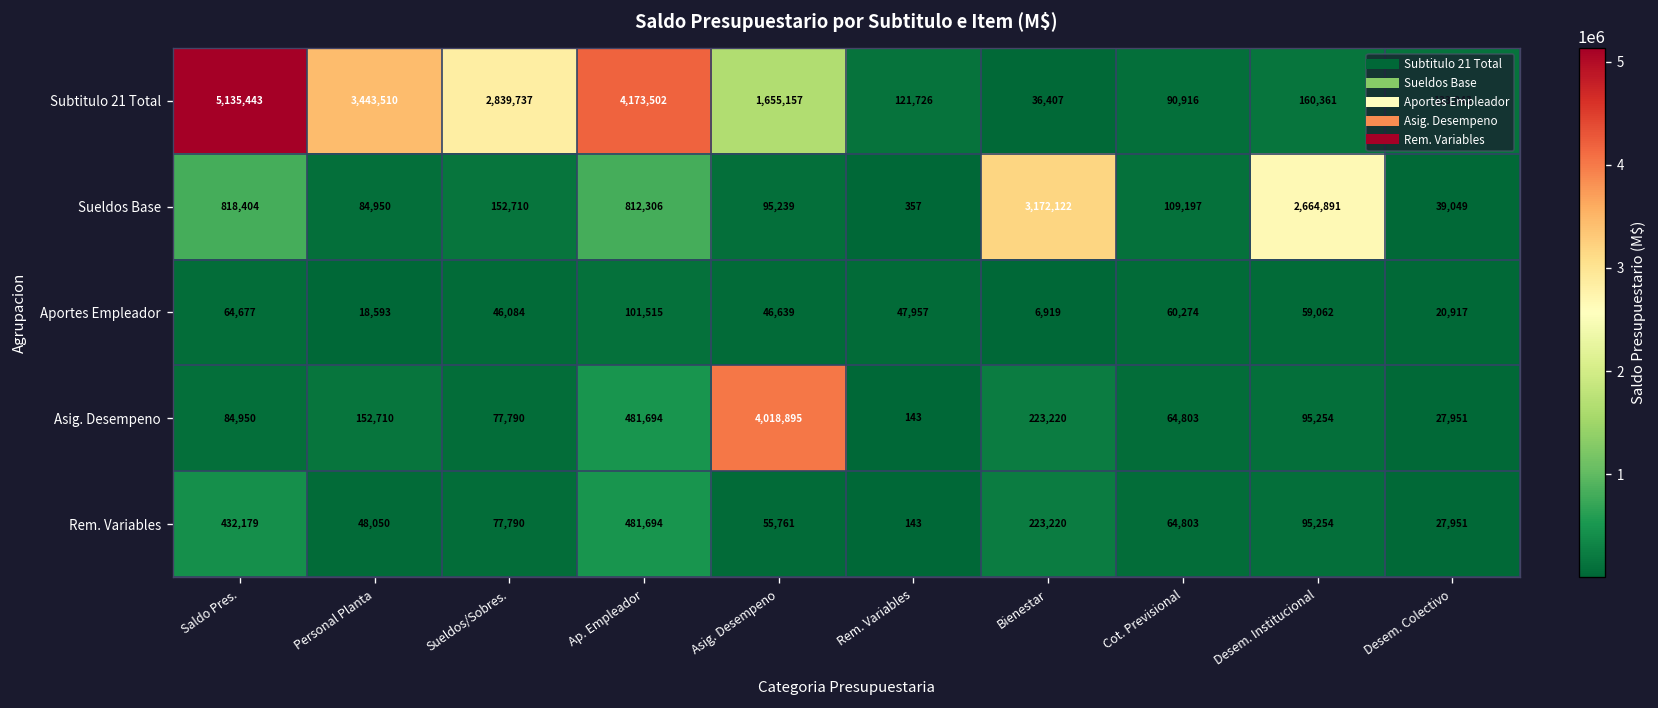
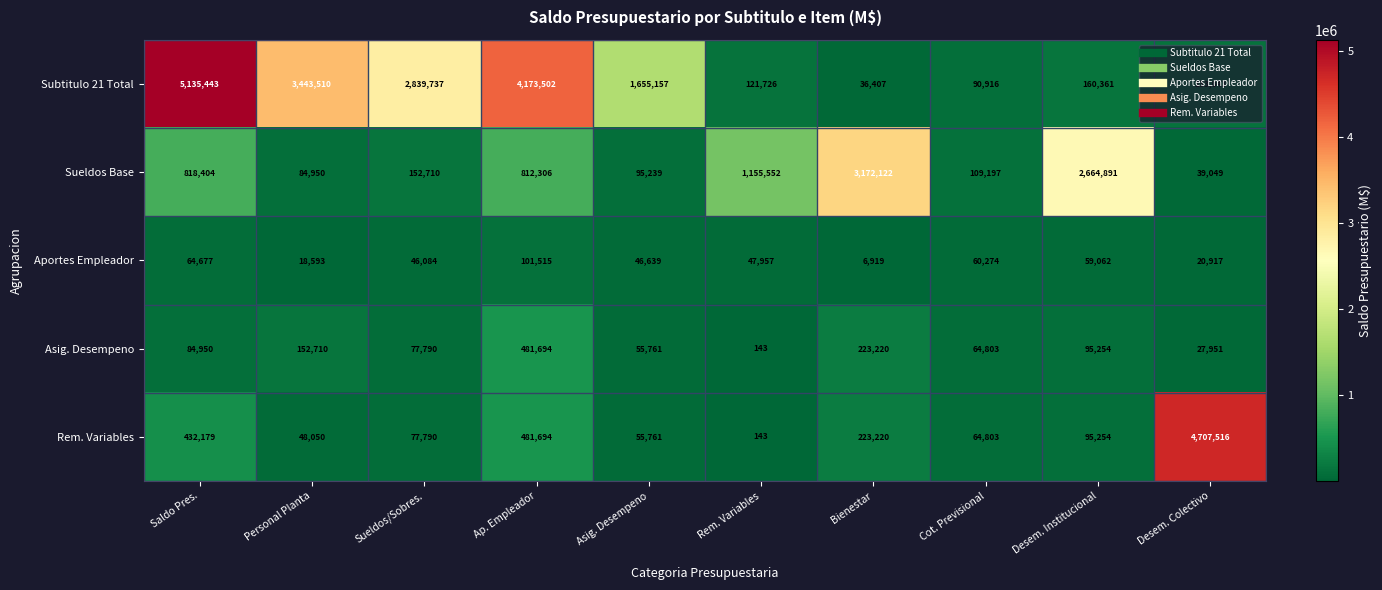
  {
    "Subtitulo 21 Total": {
      "Saldo Pres.": "5,135,443",
      "Personal Planta": "3,443,510",
      "Sueldos/Sobres.": "2,839,737",
      "Ap. Empleador": "4,173,502",
      "Asig. Desempeno": "1,655,157",
      "Rem. Variables": "121,726",
      "Bienestar": "36,407",
      "Cot. Previsional": "90,916",
      "Desem. Institucional": "160,361"
    },
    "Sueldos Base": {
      "Saldo Pres.": "818,404",
      "Personal Planta": "84,950",
      "Sueldos/Sobres.": "152,710",
      "Ap. Empleador": "812,306",
      "Asig. Desempeno": "95,239",
-     "Rem. Variables": "357",
+     "Rem. Variables": "1,155,552",
      "Bienestar": "3,172,122",
      "Cot. Previsional": "109,197",
      "Desem. Institucional": "2,664,891",
      "Desem. Colectivo": "39,049"
    },
    "Aportes Empleador": {
      "Saldo Pres.": "64,677",
      "Personal Planta": "18,593",
      "Sueldos/Sobres.": "46,084",
      "Ap. Empleador": "101,515",
      "Asig. Desempeno": "46,639",
      "Rem. Variables": "47,957",
      "Bienestar": "6,919",
      "Cot. Previsional": "60,274",
      "Desem. Institucional": "59,062",
      "Desem. Colectivo": "20,917"
    },
    "Asig. Desempeno": {
      "Saldo Pres.": "84,950",
      "Personal Planta": "152,710",
      "Sueldos/Sobres.": "77,790",
      "Ap. Empleador": "481,694",
-     "Asig. Desempeno": "4,018,895",
+     "Asig. Desempeno": "55,761",
      "Rem. Variables": "143",
      "Bienestar": "223,220",
      "Cot. Previsional": "64,803",
      "Desem. Institucional": "95,254",
      "Desem. Colectivo": "27,951"
    },
    "Rem. Variables": {
      "Saldo Pres.": "432,179",
      "Personal Planta": "48,050",
      "Sueldos/Sobres.": "77,790",
      "Ap. Empleador": "481,694",
      "Asig. Desempeno": "55,761",
      "Rem. Variables": "143",
      "Bienestar": "223,220",
      "Cot. Previsional": "64,803",
      "Desem. Institucional": "95,254",
-     "Desem. Colectivo": "27,951"
+     "Desem. Colectivo": "4,707,516"
    }
  }
